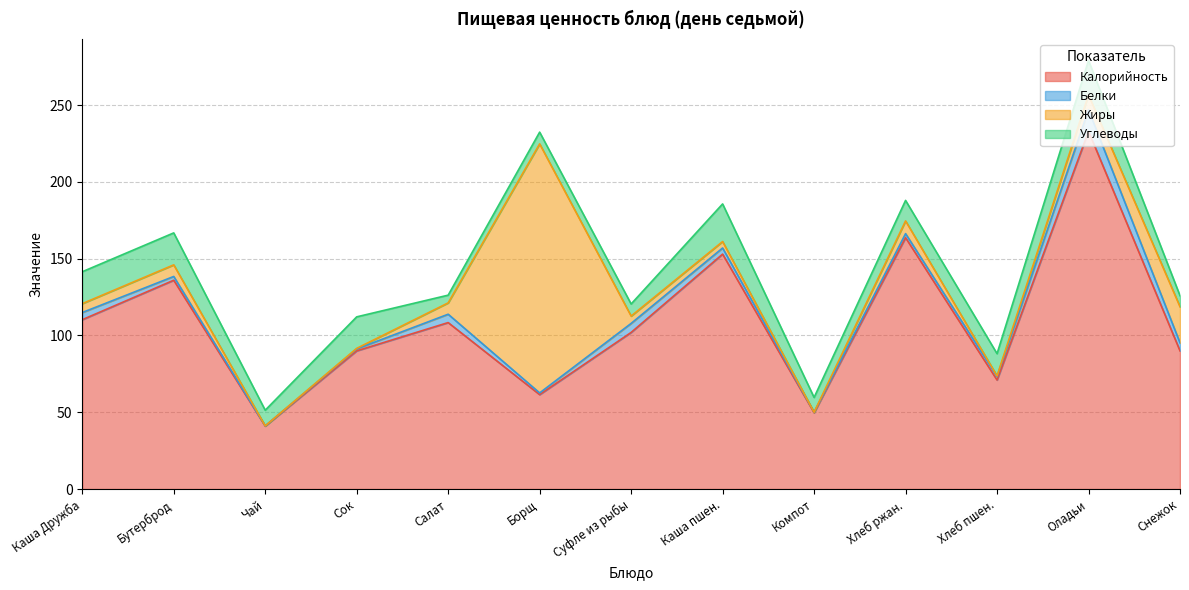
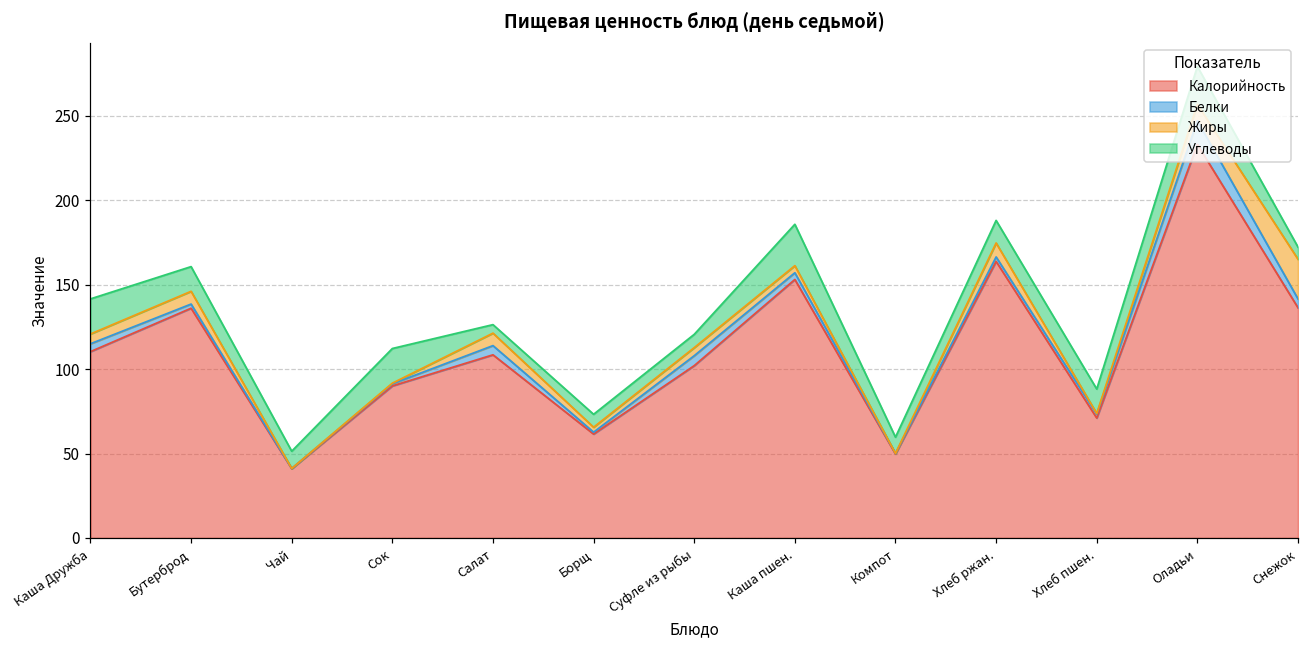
  {
    "Калорийность": {
      "Каша Дружба": 110,
      "Бутерброд": 136,
      "Салат": 108,
      "Суфле из рыбы": 102,
      "Каша пшен.": 153,
      "Хлеб ржан.": 164,
      "Хлеб пшен.": 71,
-     "Снежок": 90
+     "Снежок": 136
    },
    "Белки": {
      "Каша Дружба": 5,
      "Бутерброд": 2,
      "Салат": 5,
      "Суфле из рыбы": 6,
      "Каша пшен.": 4,
      "Хлеб ржан.": 3,
      "Снежок": 5
    },
    "Жиры": {
      "Каша Дружба": 6,
      "Бутерброд": 8,
      "Салат": 7,
-     "Борщ": 162,
+     "Борщ": 3,
      "Суфле из рыбы": 5,
      "Каша пшен.": 4,
      "Хлеб ржан.": 8,
      "Снежок": 24
    },
    "Углеводы": {
      "Каша Дружба": 21,
-     "Бутерброд": 21,
+     "Бутерброд": 15,
      "Чай": 10,
      "Сок": 21,
      "Салат": 5,
      "Борщ": 8,
      "Суфле из рыбы": 8,
      "Каша пшен.": 25,
      "Компот": 10,
      "Хлеб ржан.": 13,
      "Хлеб пшен.": 14,
      "Снежок": 7
    }
  }
